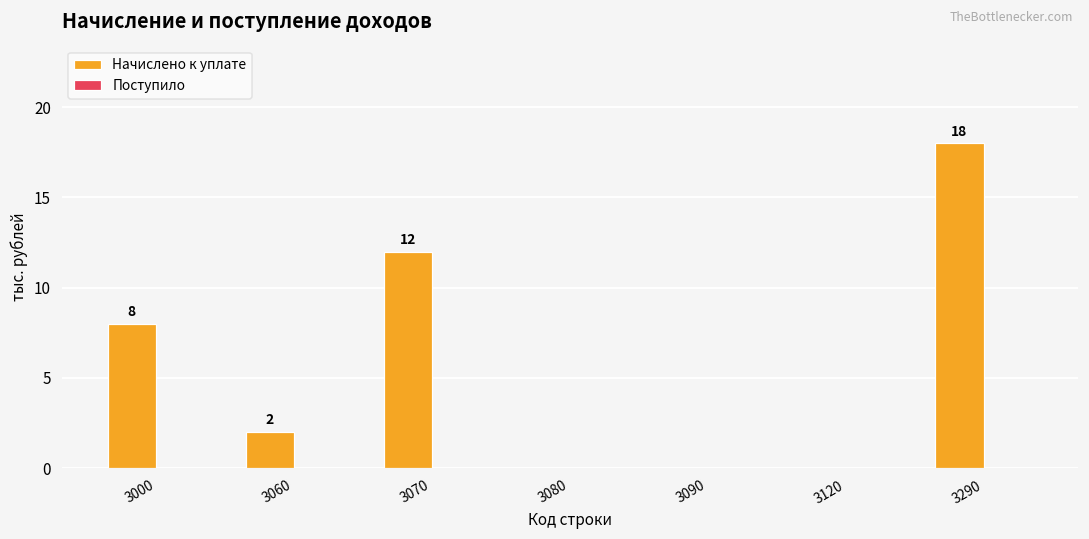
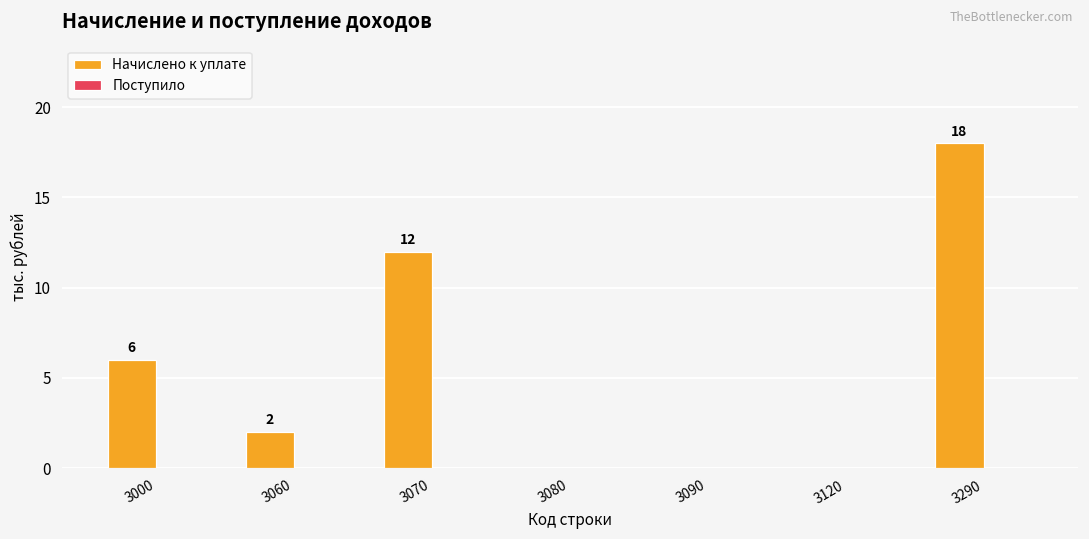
  {
    "Начислено к уплате": {
-     "3000": 8,
+     "3000": 6,
      "3060": 2,
      "3070": 12,
      "3290": 18
    },
    "Поступило": {
      "3000": 0.0,
      "3060": 0.0,
      "3070": 0.0,
      "3080": 0.0,
      "3090": 0.0,
      "3120": 0.0,
      "3290": 0.0
    }
  }
